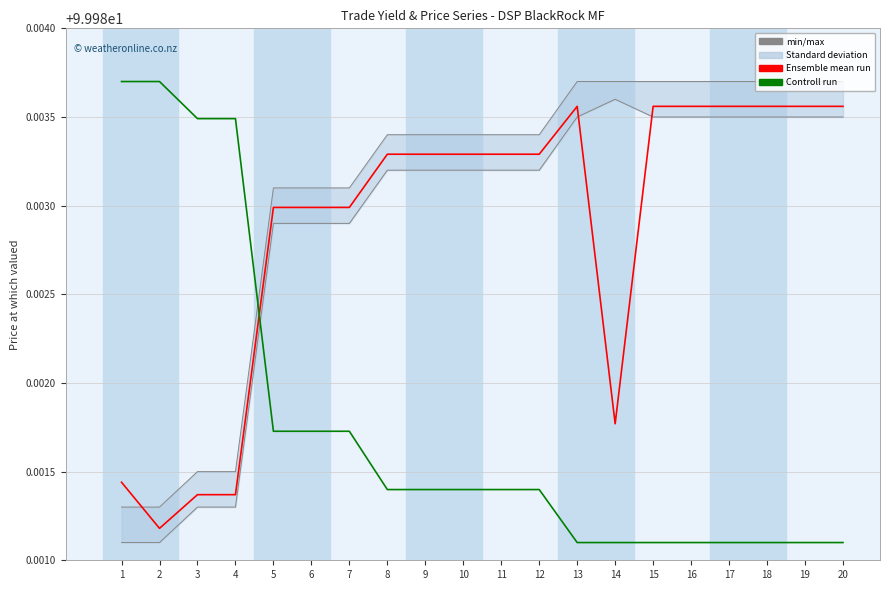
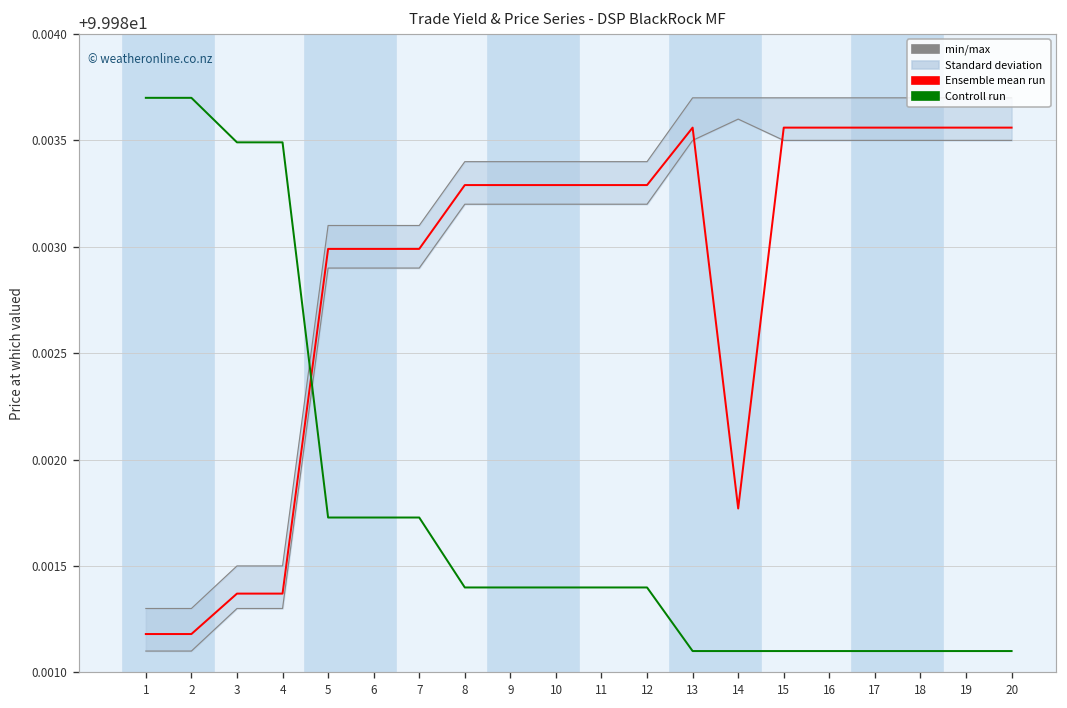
  {
    "min/max": {
      "1": 99.98110,
      "2": 99.98110,
      "3": 99.98130,
      "4": 99.98130,
      "5": 99.98290,
      "6": 99.98290,
      "7": 99.98290,
      "8": 99.98320,
      "9": 99.98320,
      "10": 99.98320,
      "11": 99.98320,
      "12": 99.98320,
      "13": 99.98350,
      "14": 99.98360,
      "15": 99.98350,
      "16": 99.98350,
      "17": 99.98350,
      "18": 99.98350,
      "19": 99.98350,
      "20": 99.98350
    },
    "Standard deviation": {
      "1": 99.98130,
      "2": 99.98130,
      "3": 99.98150,
      "4": 99.98150,
      "5": 99.98310,
      "6": 99.98310,
      "7": 99.98310,
      "8": 99.98340,
      "9": 99.98340,
      "10": 99.98340,
      "11": 99.98340,
      "12": 99.98340,
      "13": 99.98370,
      "14": 99.98370,
      "15": 99.98370,
      "16": 99.98370,
      "17": 99.98370
    },
    "Ensemble mean run": {
-     "1": 99.98144,
+     "1": 99.98118,
      "2": 99.98118,
      "3": 99.98137,
      "4": 99.98137,
      "5": 99.98299,
      "6": 99.98299,
      "7": 99.98299,
      "8": 99.98329,
      "9": 99.98329,
      "10": 99.98329,
      "11": 99.98329,
      "12": 99.98329,
      "13": 99.98356,
      "14": 99.98177,
      "15": 99.98356,
      "16": 99.98356,
      "17": 99.98356,
      "18": 99.98356,
      "19": 99.98356,
      "20": 99.98356
    },
    "Controll run": {
      "1": 99.98370,
      "2": 99.98370,
      "3": 99.98349,
      "4": 99.98349,
      "5": 99.98173,
      "6": 99.98173,
      "7": 99.98173,
      "8": 99.98140,
      "9": 99.98140,
      "10": 99.98140,
      "11": 99.98140,
      "12": 99.98140,
      "13": 99.98110,
      "14": 99.98110,
      "15": 99.98110,
      "16": 99.98110,
      "17": 99.98110,
      "18": 99.98110,
      "19": 99.98110,
      "20": 99.98110
    }
  }
